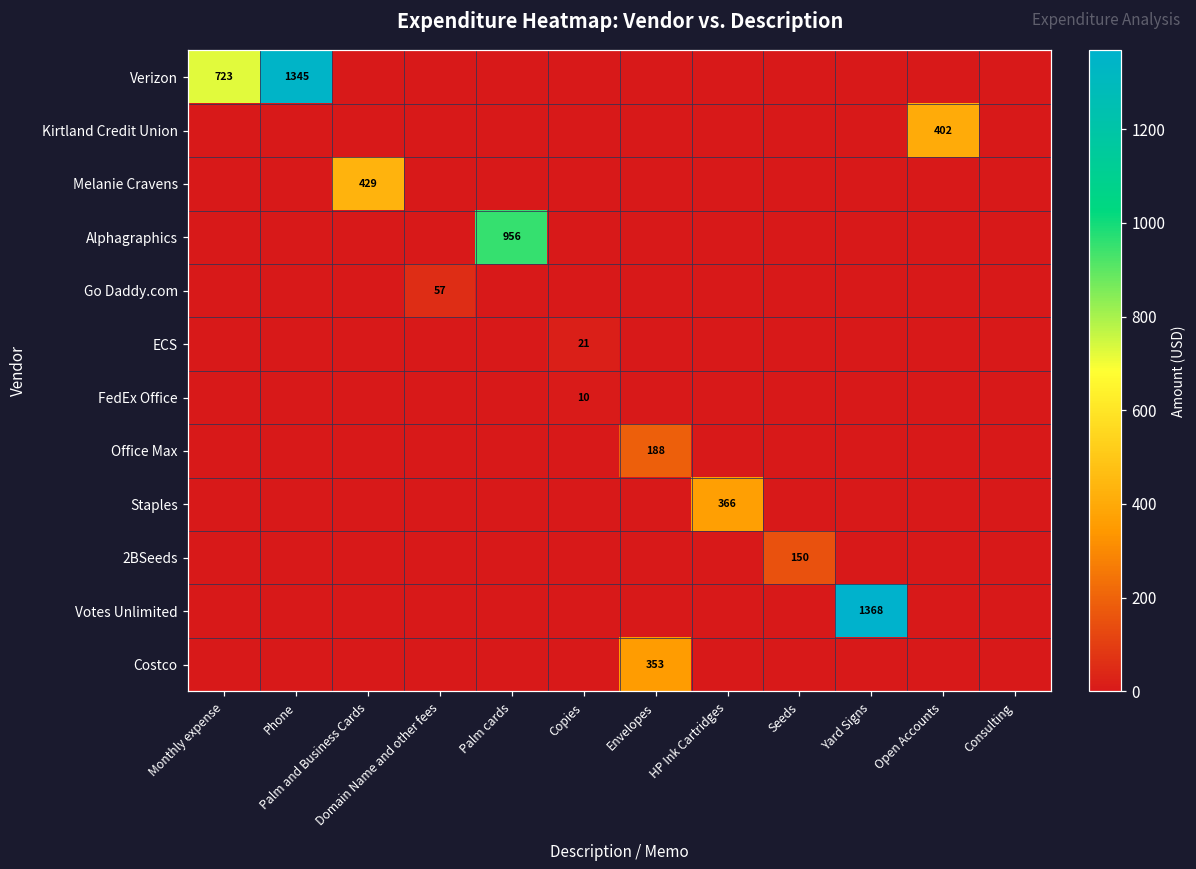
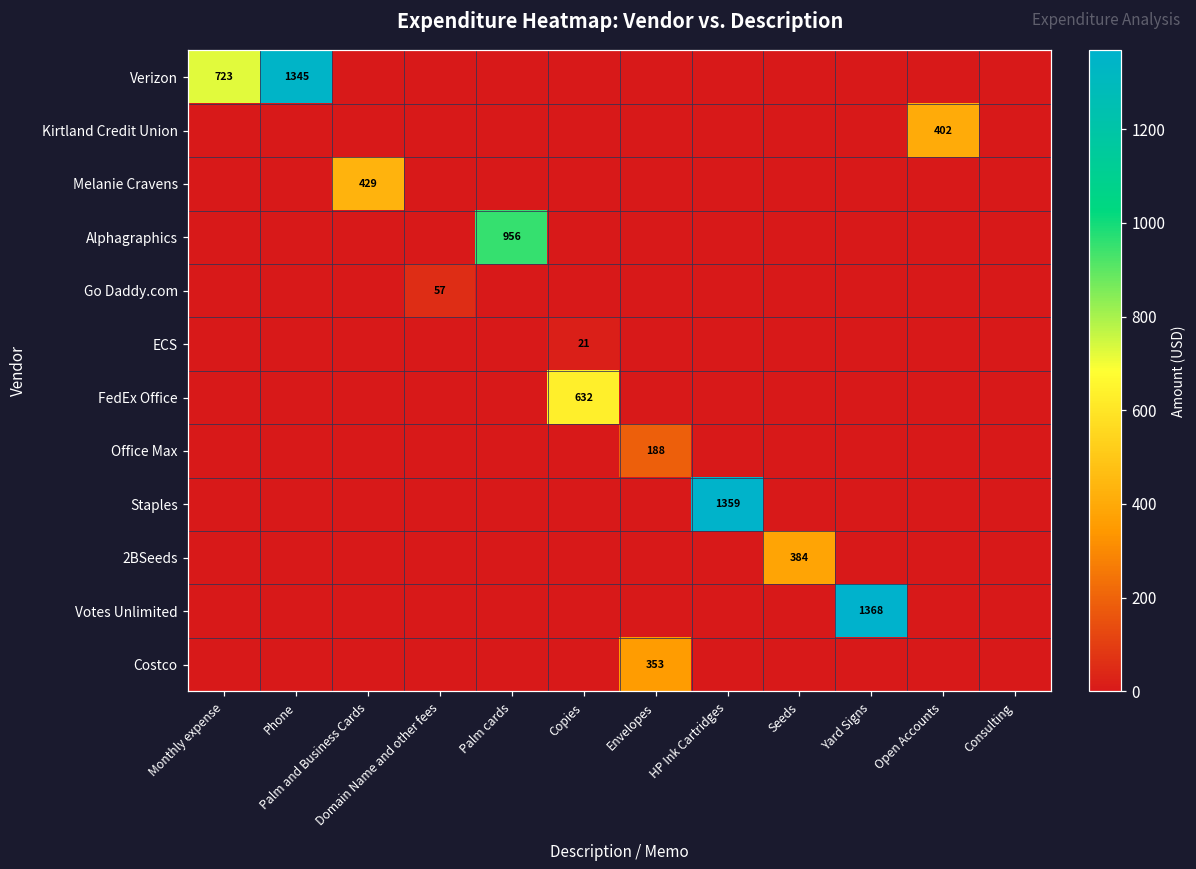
  {
    "Verizon": {
      "Monthly expense": 723,
      "Phone": 1345
    },
    "Kirtland Credit Union": {
      "Open Accounts": 402
    },
    "Melanie Cravens": {
      "Palm and Business Cards": 429
    },
    "Alphagraphics": {
      "Palm cards": 956
    },
    "Go Daddy.com": {
      "Domain Name and other fees": 57
    },
    "ECS": {
      "Copies": 21
    },
    "FedEx Office": {
-     "Copies": 10
+     "Copies": 632
    },
    "Office Max": {
      "Envelopes": 188
    },
    "Staples": {
-     "HP Ink Cartridges": 366
+     "HP Ink Cartridges": 1359
    },
    "2BSeeds": {
-     "Seeds": 150
+     "Seeds": 384
    },
    "Votes Unlimited": {
      "Yard Signs": 1368
    },
    "Costco": {
      "Envelopes": 353
    }
  }
